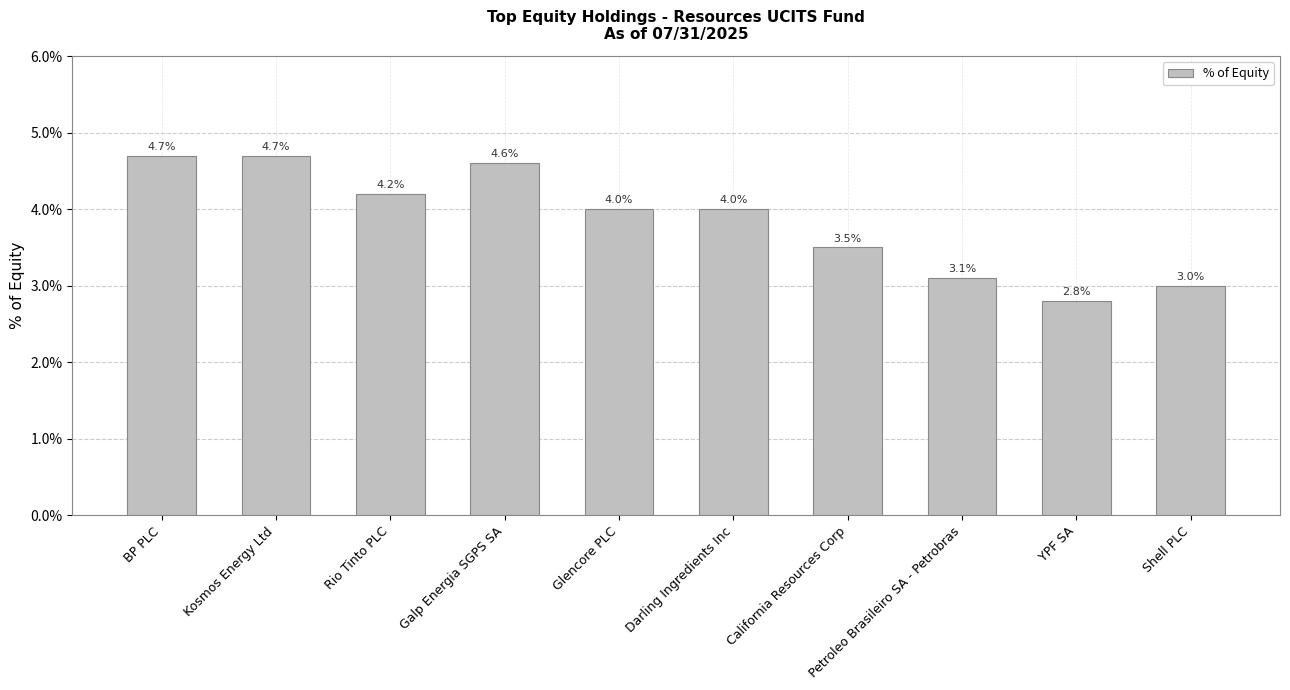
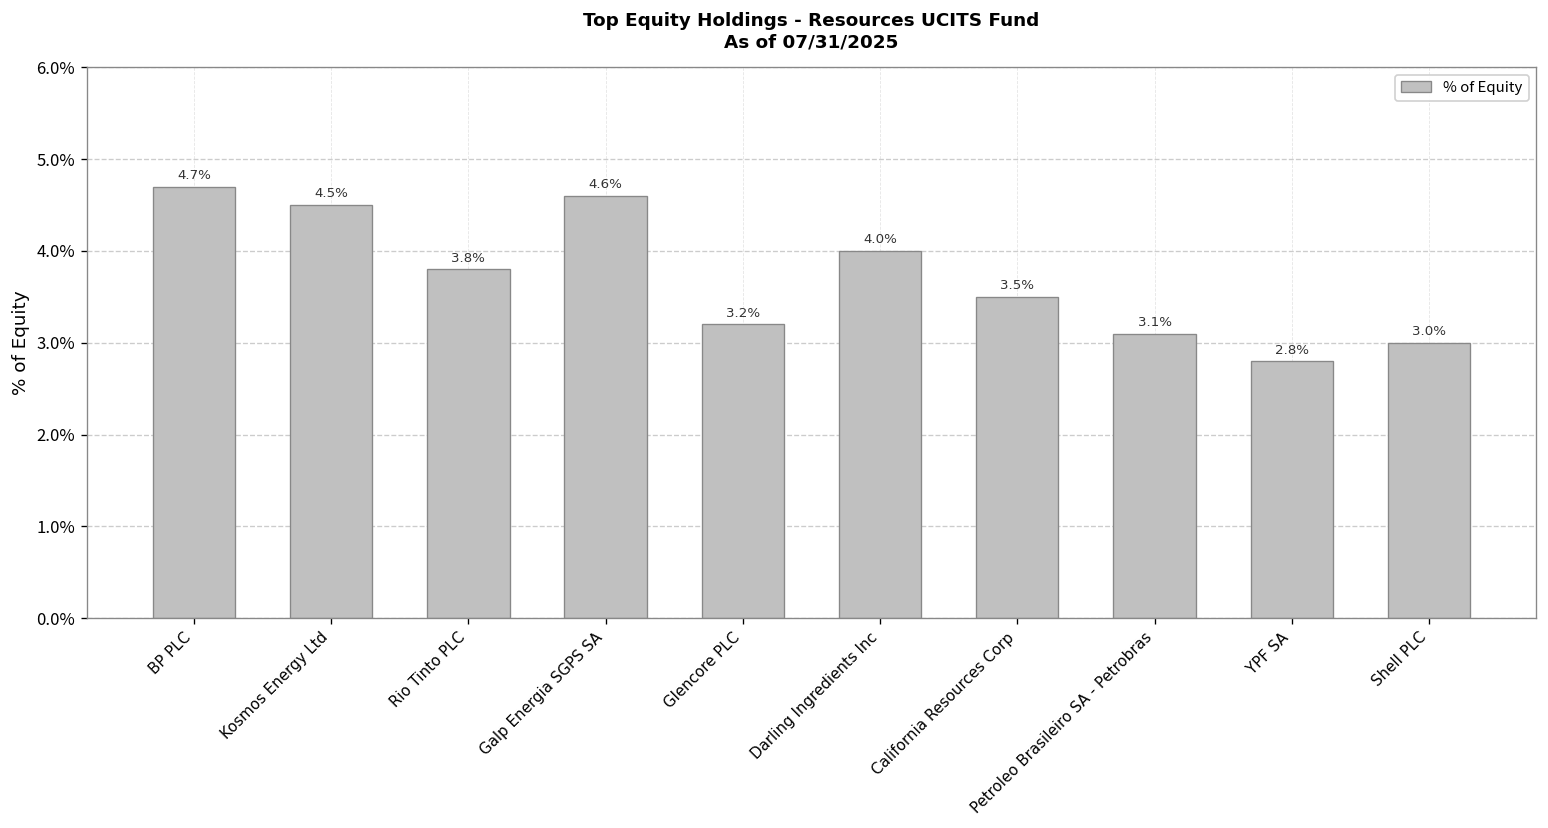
  {
    "BP PLC": "4.7%",
-   "Kosmos Energy Ltd": "4.7%",
-   "Rio Tinto PLC": "4.2%",
+   "Kosmos Energy Ltd": "4.5%",
+   "Rio Tinto PLC": "3.8%",
    "Galp Energia SGPS SA": "4.6%",
-   "Glencore PLC": "4.0%",
+   "Glencore PLC": "3.2%",
    "Darling Ingredients Inc": "4.0%",
    "California Resources Corp": "3.5%",
    "Petroleo Brasileiro SA - Petrobras": "3.1%",
    "YPF SA": "2.8%",
    "Shell PLC": "3.0%"
  }
